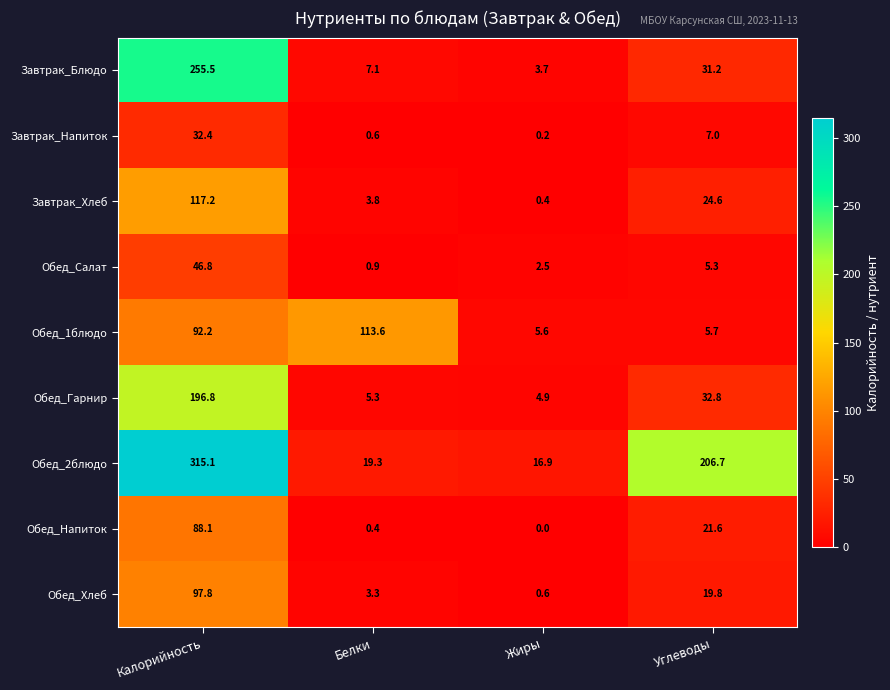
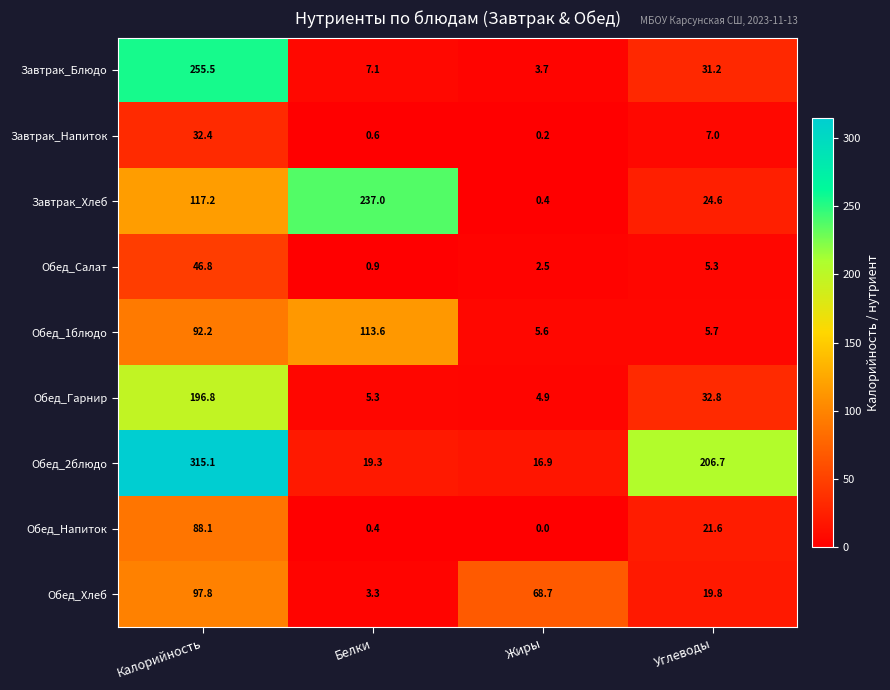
  {
    "Завтрак_Блюдо": {
      "Калорийность": 255.5,
      "Белки": 7.1,
      "Жиры": 3.7,
      "Углеводы": 31.2
    },
    "Завтрак_Напиток": {
      "Калорийность": 32.4,
      "Белки": 0.6,
      "Жиры": 0.2,
      "Углеводы": 7.0
    },
    "Завтрак_Хлеб": {
      "Калорийность": 117.2,
-     "Белки": 3.8,
+     "Белки": 237.0,
      "Жиры": 0.4,
      "Углеводы": 24.6
    },
    "Обед_Салат": {
      "Калорийность": 46.8,
      "Белки": 0.9,
      "Жиры": 2.5,
      "Углеводы": 5.3
    },
    "Обед_1блюдо": {
      "Калорийность": 92.2,
      "Белки": 113.6,
      "Жиры": 5.6,
      "Углеводы": 5.7
    },
    "Обед_Гарнир": {
      "Калорийность": 196.8,
      "Белки": 5.3,
      "Жиры": 4.9,
      "Углеводы": 32.8
    },
    "Обед_2блюдо": {
      "Калорийность": 315.1,
      "Белки": 19.3,
      "Жиры": 16.9,
      "Углеводы": 206.7
    },
    "Обед_Напиток": {
      "Калорийность": 88.1,
      "Белки": 0.4,
      "Жиры": 0.0,
      "Углеводы": 21.6
    },
    "Обед_Хлеб": {
      "Калорийность": 97.8,
      "Белки": 3.3,
-     "Жиры": 0.6,
+     "Жиры": 68.7,
      "Углеводы": 19.8
    }
  }
